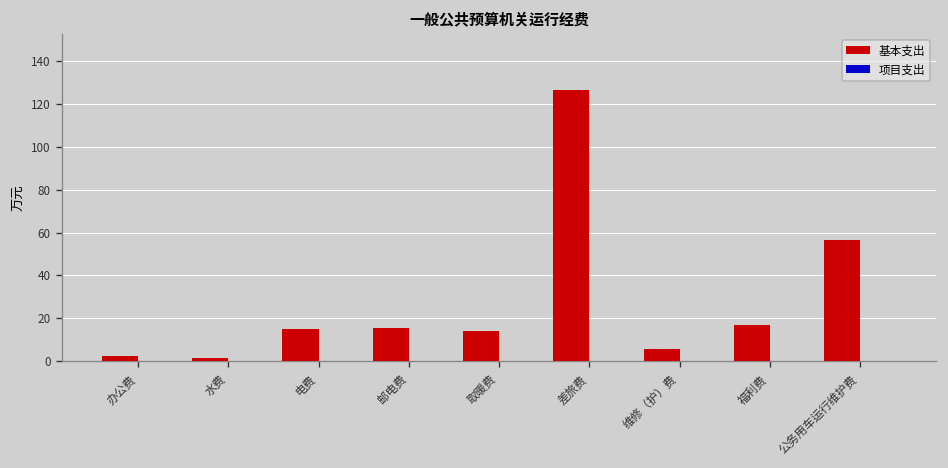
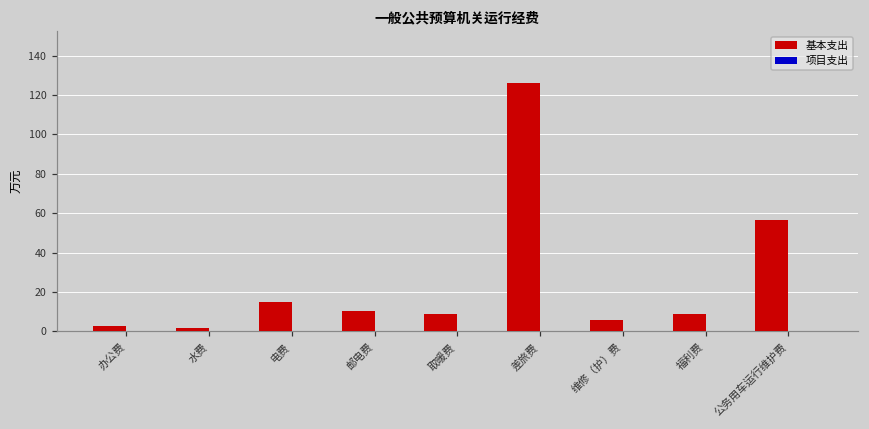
  {
    "基本支出": {
      "办公费": 3,
      "水费": 2,
      "电费": 15,
-     "邮电费": 16,
-     "取暖费": 14,
+     "邮电费": 10,
+     "取暖费": 9,
      "差旅费": 126,
      "维修（护）费": 6,
-     "福利费": 17,
+     "福利费": 9,
      "公务用车运行维护费": 56
    },
    "项目支出": {
      "办公费": 0,
      "水费": 0,
      "电费": 0,
      "邮电费": 0,
      "取暖费": 0,
      "差旅费": 0,
      "维修（护）费": 0,
      "福利费": 0,
      "公务用车运行维护费": 0
    }
  }
